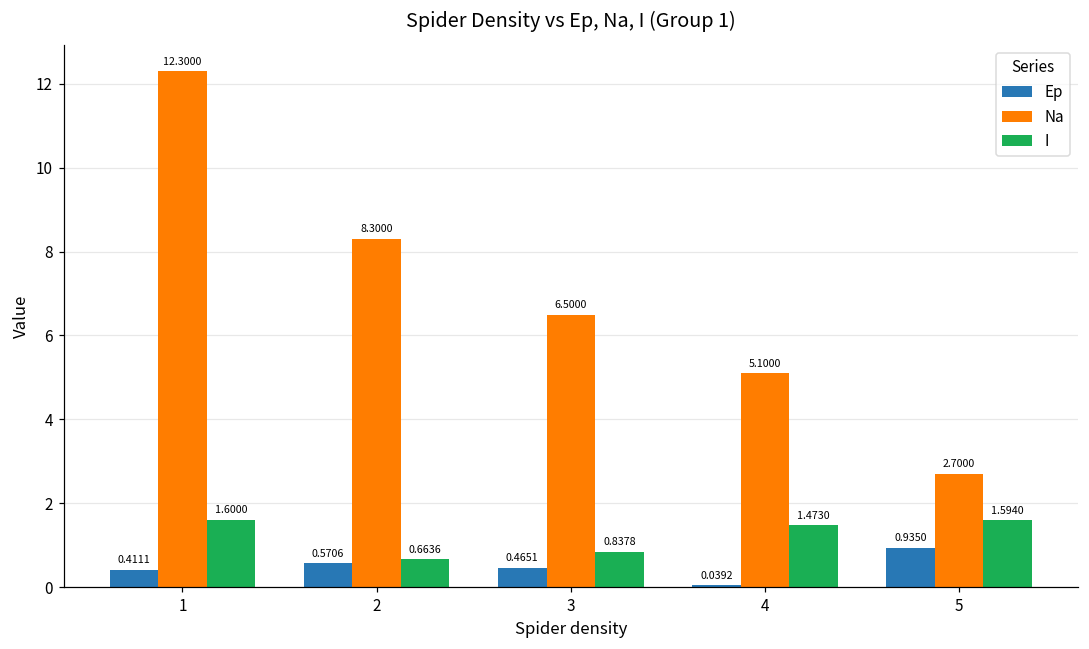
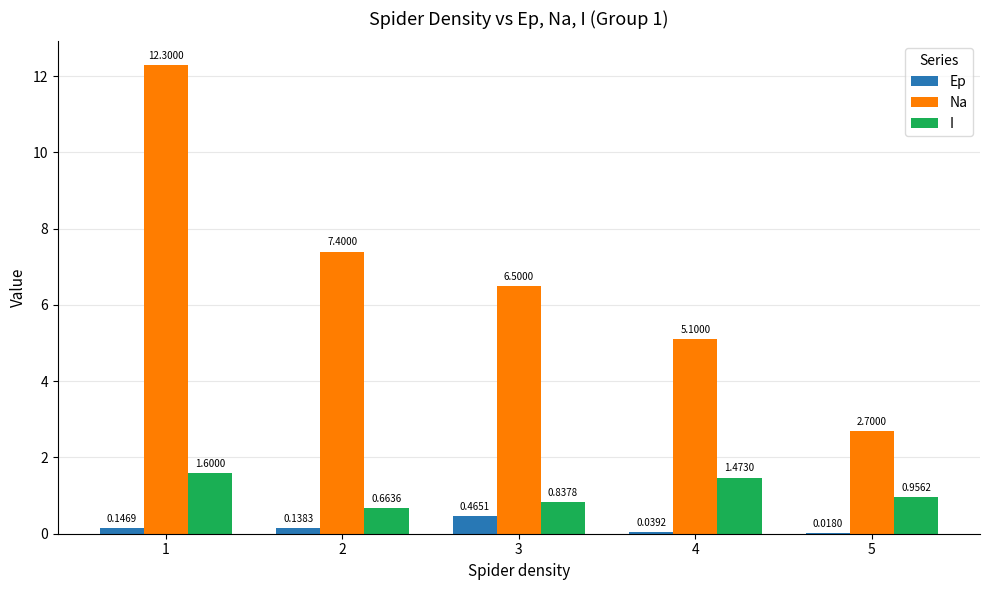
  {
    "Ep": {
-     "1": 0.4111,
-     "2": 0.5706,
+     "1": 0.1469,
+     "2": 0.1383,
      "3": 0.4651,
      "4": 0.0392,
-     "5": 0.9350
+     "5": 0.0180
    },
    "Na": {
      "1": 12.3000,
-     "2": 8.3000,
+     "2": 7.4000,
      "3": 6.5000,
      "4": 5.1000,
      "5": 2.7000
    },
    "I": {
      "1": 1.6000,
      "2": 0.6636,
      "3": 0.8378,
      "4": 1.4730,
-     "5": 1.5940
+     "5": 0.9562
    }
  }
